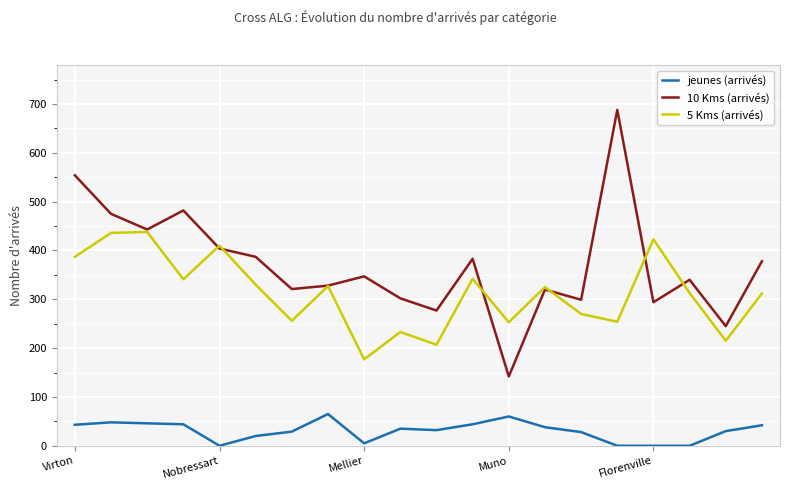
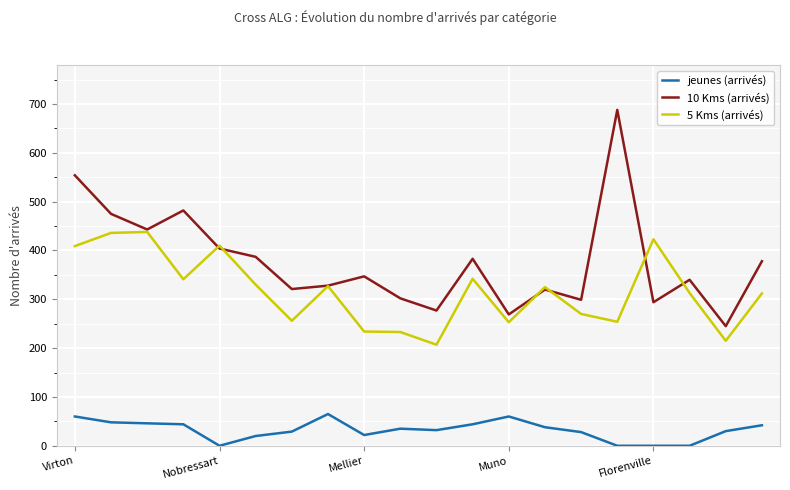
  {
    "jeunes (arrivés)": {
-     "Virton": 40,
+     "Virton": 60,
      "Nobressart": 0,
-     "Mellier": 10,
+     "Mellier": 20,
      "Muno": 60,
      "Florenville": 0
    },
    "10 Kms (arrivés)": {
      "Virton": 550,
      "Nobressart": 400,
      "Mellier": 350,
-     "Muno": 140,
+     "Muno": 270,
      "Florenville": 290
    },
    "5 Kms (arrivés)": {
-     "Virton": 390,
+     "Virton": 410,
      "Nobressart": 410,
-     "Mellier": 180,
+     "Mellier": 230,
      "Muno": 250,
      "Florenville": 420
    }
  }
